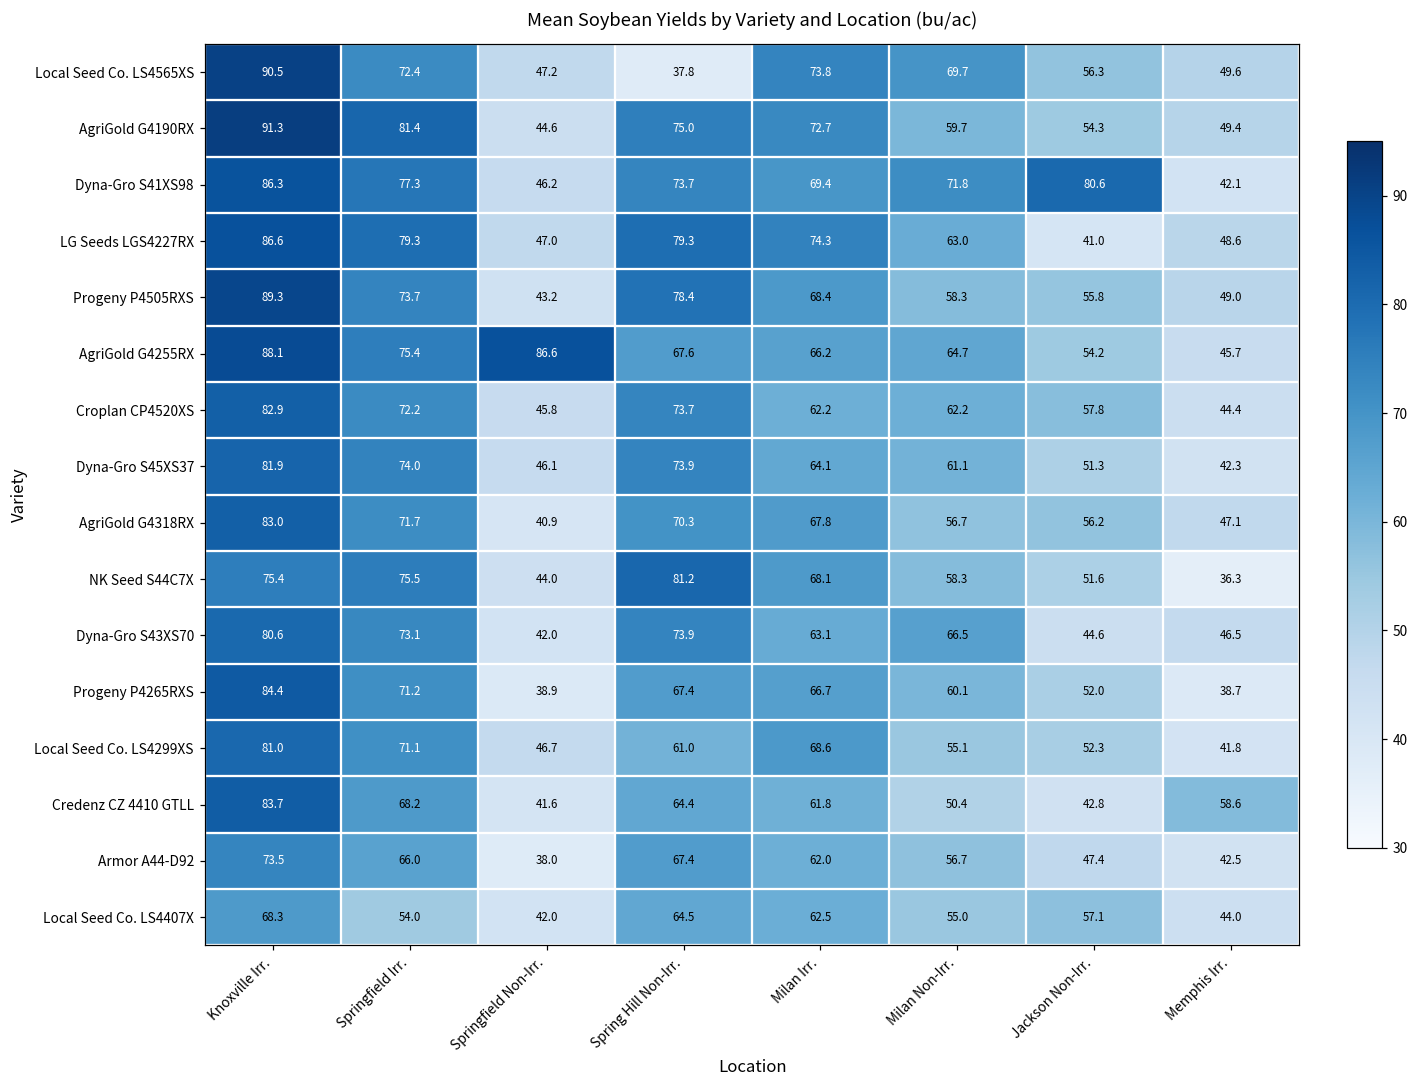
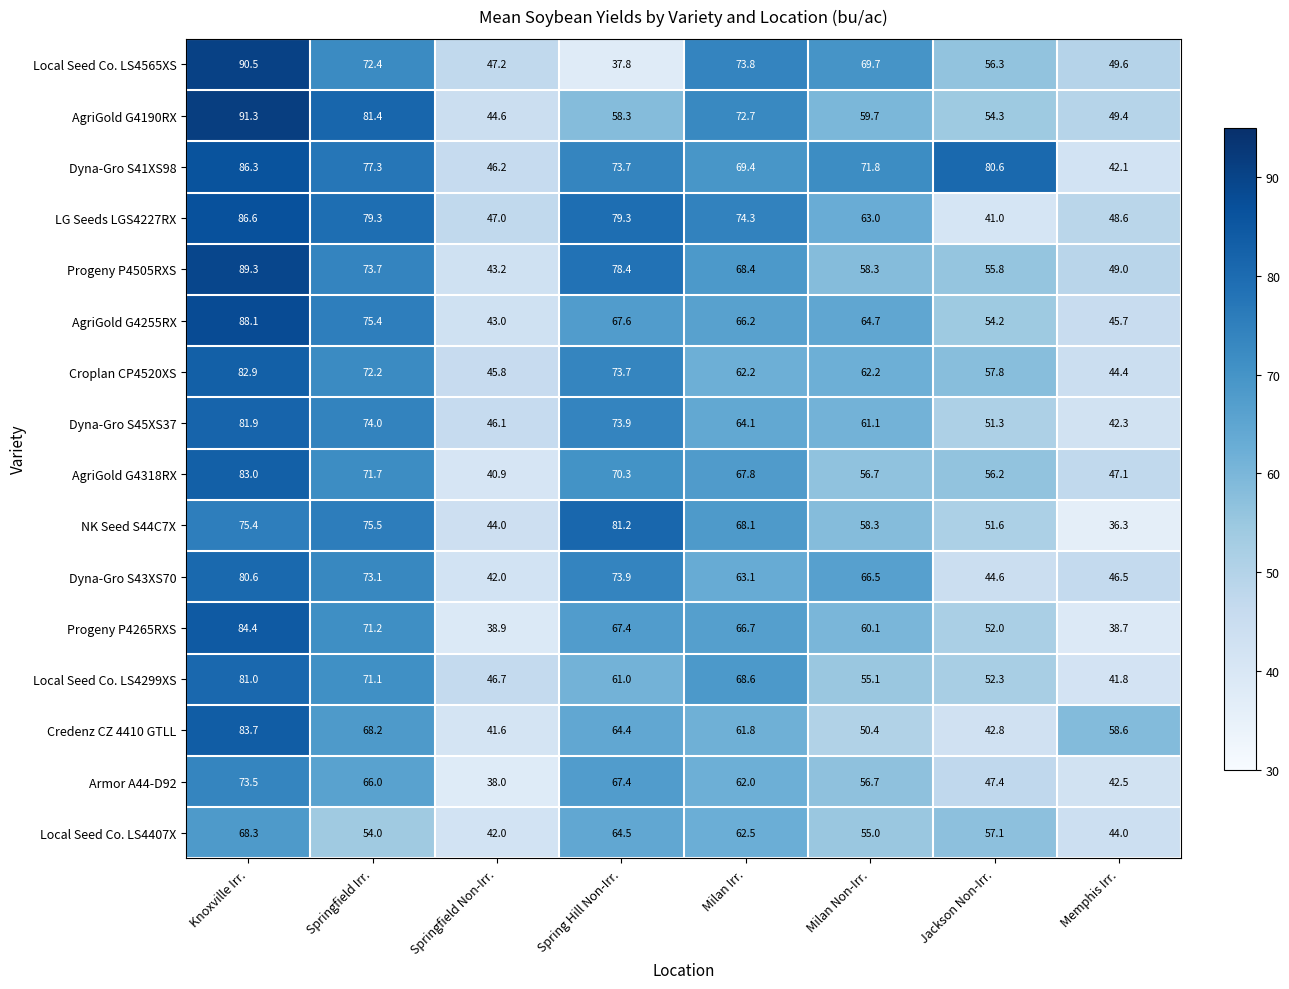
  {
    "Local Seed Co. LS4565XS": {
      "Knoxville Irr.": 90.5,
      "Springfield Irr.": 72.4,
      "Springfield Non-Irr.": 47.2,
      "Spring Hill Non-Irr.": 37.8,
      "Milan Irr.": 73.8,
      "Milan Non-Irr.": 69.7,
      "Jackson Non-Irr.": 56.3,
      "Memphis Irr.": 49.6
    },
    "AgriGold G4190RX": {
      "Knoxville Irr.": 91.3,
      "Springfield Irr.": 81.4,
      "Springfield Non-Irr.": 44.6,
-     "Spring Hill Non-Irr.": 75.0,
+     "Spring Hill Non-Irr.": 58.3,
      "Milan Irr.": 72.7,
      "Milan Non-Irr.": 59.7,
      "Jackson Non-Irr.": 54.3,
      "Memphis Irr.": 49.4
    },
    "Dyna-Gro S41XS98": {
      "Knoxville Irr.": 86.3,
      "Springfield Irr.": 77.3,
      "Springfield Non-Irr.": 46.2,
      "Spring Hill Non-Irr.": 73.7,
      "Milan Irr.": 69.4,
      "Milan Non-Irr.": 71.8,
      "Jackson Non-Irr.": 80.6,
      "Memphis Irr.": 42.1
    },
    "LG Seeds LGS4227RX": {
      "Knoxville Irr.": 86.6,
      "Springfield Irr.": 79.3,
      "Springfield Non-Irr.": 47.0,
      "Spring Hill Non-Irr.": 79.3,
      "Milan Irr.": 74.3,
      "Milan Non-Irr.": 63.0,
      "Jackson Non-Irr.": 41.0,
      "Memphis Irr.": 48.6
    },
    "Progeny P4505RXS": {
      "Knoxville Irr.": 89.3,
      "Springfield Irr.": 73.7,
      "Springfield Non-Irr.": 43.2,
      "Spring Hill Non-Irr.": 78.4,
      "Milan Irr.": 68.4,
      "Milan Non-Irr.": 58.3,
      "Jackson Non-Irr.": 55.8,
      "Memphis Irr.": 49.0
    },
    "AgriGold G4255RX": {
      "Knoxville Irr.": 88.1,
      "Springfield Irr.": 75.4,
-     "Springfield Non-Irr.": 86.6,
+     "Springfield Non-Irr.": 43.0,
      "Spring Hill Non-Irr.": 67.6,
      "Milan Irr.": 66.2,
      "Milan Non-Irr.": 64.7,
      "Jackson Non-Irr.": 54.2,
      "Memphis Irr.": 45.7
    },
    "Croplan CP4520XS": {
      "Knoxville Irr.": 82.9,
      "Springfield Irr.": 72.2,
      "Springfield Non-Irr.": 45.8,
      "Spring Hill Non-Irr.": 73.7,
      "Milan Irr.": 62.2,
      "Milan Non-Irr.": 62.2,
      "Jackson Non-Irr.": 57.8,
      "Memphis Irr.": 44.4
    },
    "Dyna-Gro S45XS37": {
      "Knoxville Irr.": 81.9,
      "Springfield Irr.": 74.0,
      "Springfield Non-Irr.": 46.1,
      "Spring Hill Non-Irr.": 73.9,
      "Milan Irr.": 64.1,
      "Milan Non-Irr.": 61.1,
      "Jackson Non-Irr.": 51.3,
      "Memphis Irr.": 42.3
    },
    "AgriGold G4318RX": {
      "Knoxville Irr.": 83.0,
      "Springfield Irr.": 71.7,
      "Springfield Non-Irr.": 40.9,
      "Spring Hill Non-Irr.": 70.3,
      "Milan Irr.": 67.8,
      "Milan Non-Irr.": 56.7,
      "Jackson Non-Irr.": 56.2,
      "Memphis Irr.": 47.1
    },
    "NK Seed S44C7X": {
      "Knoxville Irr.": 75.4,
      "Springfield Irr.": 75.5,
      "Springfield Non-Irr.": 44.0,
      "Spring Hill Non-Irr.": 81.2,
      "Milan Irr.": 68.1,
      "Milan Non-Irr.": 58.3,
      "Jackson Non-Irr.": 51.6,
      "Memphis Irr.": 36.3
    },
    "Dyna-Gro S43XS70": {
      "Knoxville Irr.": 80.6,
      "Springfield Irr.": 73.1,
      "Springfield Non-Irr.": 42.0,
      "Spring Hill Non-Irr.": 73.9,
      "Milan Irr.": 63.1,
      "Milan Non-Irr.": 66.5,
      "Jackson Non-Irr.": 44.6,
      "Memphis Irr.": 46.5
    },
    "Progeny P4265RXS": {
      "Knoxville Irr.": 84.4,
      "Springfield Irr.": 71.2,
      "Springfield Non-Irr.": 38.9,
      "Spring Hill Non-Irr.": 67.4,
      "Milan Irr.": 66.7,
      "Milan Non-Irr.": 60.1,
      "Jackson Non-Irr.": 52.0,
      "Memphis Irr.": 38.7
    },
    "Local Seed Co. LS4299XS": {
      "Knoxville Irr.": 81.0,
      "Springfield Irr.": 71.1,
      "Springfield Non-Irr.": 46.7,
      "Spring Hill Non-Irr.": 61.0,
      "Milan Irr.": 68.6,
      "Milan Non-Irr.": 55.1,
      "Jackson Non-Irr.": 52.3,
      "Memphis Irr.": 41.8
    },
    "Credenz CZ 4410 GTLL": {
      "Knoxville Irr.": 83.7,
      "Springfield Irr.": 68.2,
      "Springfield Non-Irr.": 41.6,
      "Spring Hill Non-Irr.": 64.4,
      "Milan Irr.": 61.8,
      "Milan Non-Irr.": 50.4,
      "Jackson Non-Irr.": 42.8,
      "Memphis Irr.": 58.6
    },
    "Armor A44-D92": {
      "Knoxville Irr.": 73.5,
      "Springfield Irr.": 66.0,
      "Springfield Non-Irr.": 38.0,
      "Spring Hill Non-Irr.": 67.4,
      "Milan Irr.": 62.0,
      "Milan Non-Irr.": 56.7,
      "Jackson Non-Irr.": 47.4,
      "Memphis Irr.": 42.5
    },
    "Local Seed Co. LS4407X": {
      "Knoxville Irr.": 68.3,
      "Springfield Irr.": 54.0,
      "Springfield Non-Irr.": 42.0,
      "Spring Hill Non-Irr.": 64.5,
      "Milan Irr.": 62.5,
      "Milan Non-Irr.": 55.0,
      "Jackson Non-Irr.": 57.1,
      "Memphis Irr.": 44.0
    }
  }
